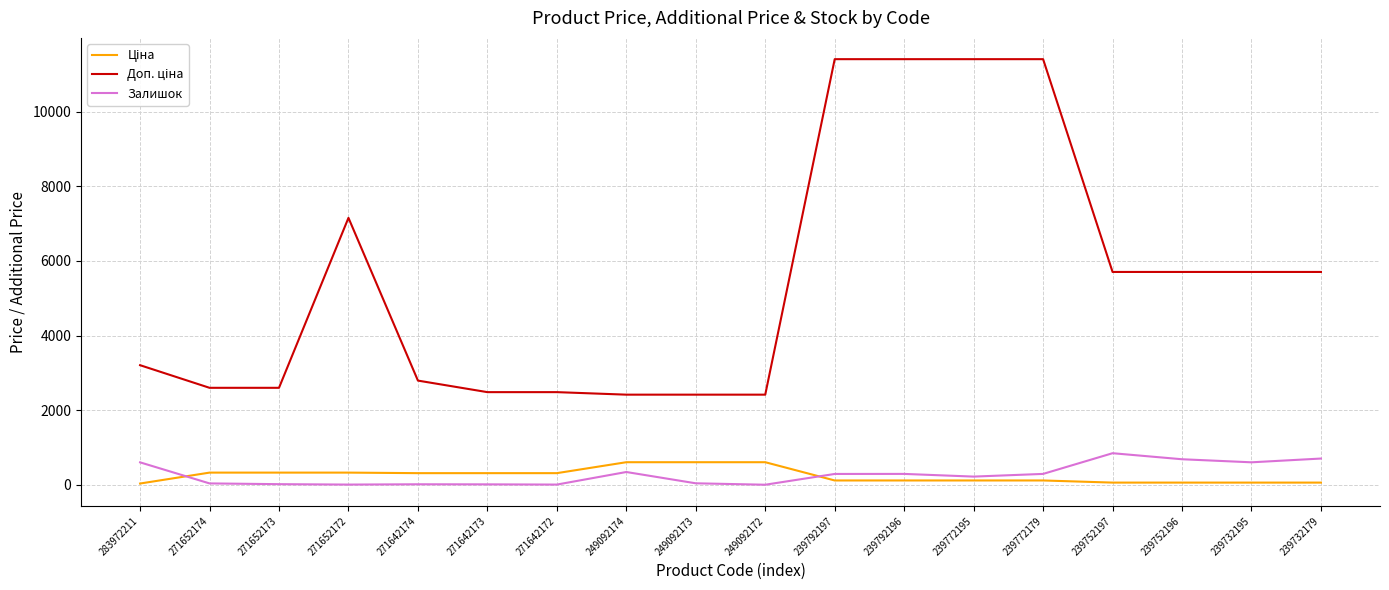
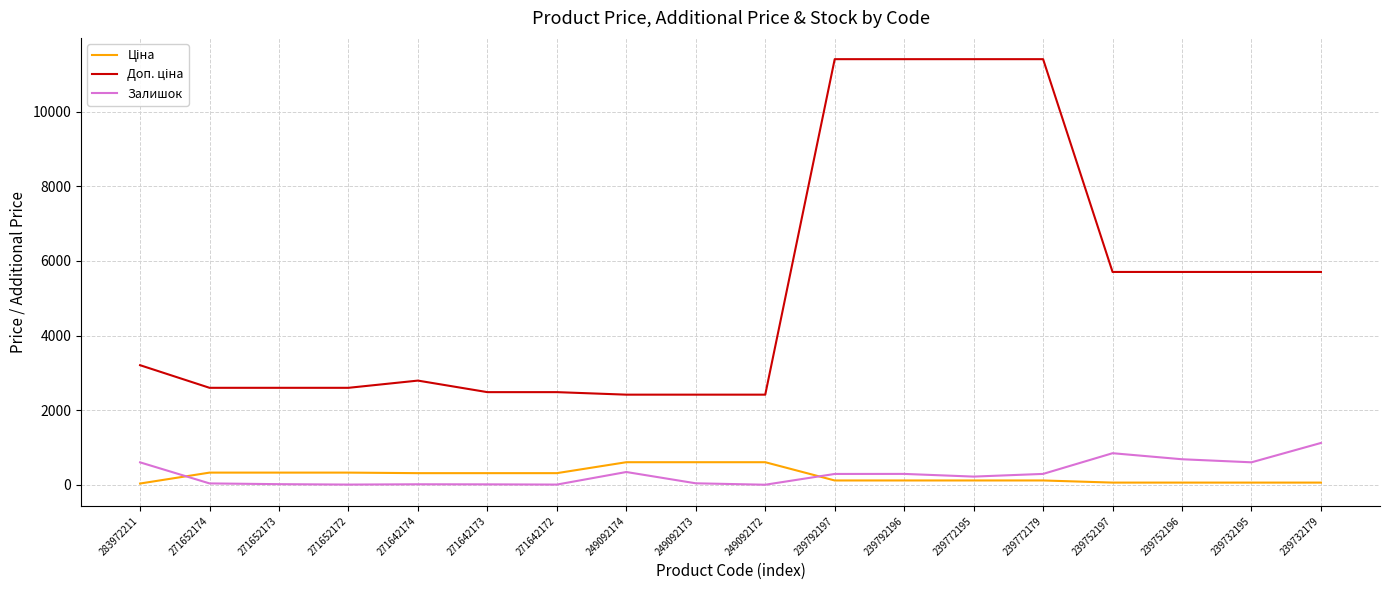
  {
    "Ціна": {
      "283972211": 0,
      "271652174": 300,
      "271652173": 300,
      "271652172": 300,
      "271642174": 300,
      "271642173": 300,
      "271642172": 300,
      "249092174": 600,
      "249092173": 600,
      "249092172": 600,
      "239792197": 100,
      "239792196": 100,
      "239772195": 100,
      "239772179": 100,
      "239752197": 100,
      "239752196": 100,
      "239732195": 100,
      "239732179": 100
    },
    "Доп. ціна": {
      "283972211": 3200,
      "271652174": 2600,
      "271652173": 2600,
-     "271652172": 7200,
+     "271652172": 2600,
      "271642174": 2800,
      "271642173": 2500,
      "271642172": 2500,
      "249092174": 2400,
      "249092173": 2400,
      "249092172": 2400,
      "239792197": 11400,
      "239792196": 11400,
      "239772195": 11400,
      "239772179": 11400,
      "239752197": 5700,
      "239752196": 5700,
      "239732195": 5700,
      "239732179": 5700
    },
    "Залишок": {
      "283972211": 600,
      "271652174": 0,
      "271652173": 0,
      "271652172": 0,
      "271642174": 0,
      "271642173": 0,
      "271642172": 0,
      "249092174": 300,
      "249092173": 0,
      "249092172": 0,
      "239792197": 300,
      "239792196": 300,
      "239772195": 200,
      "239772179": 300,
      "239752197": 800,
      "239752196": 700,
      "239732195": 600,
-     "239732179": 700
+     "239732179": 1100
    }
  }
